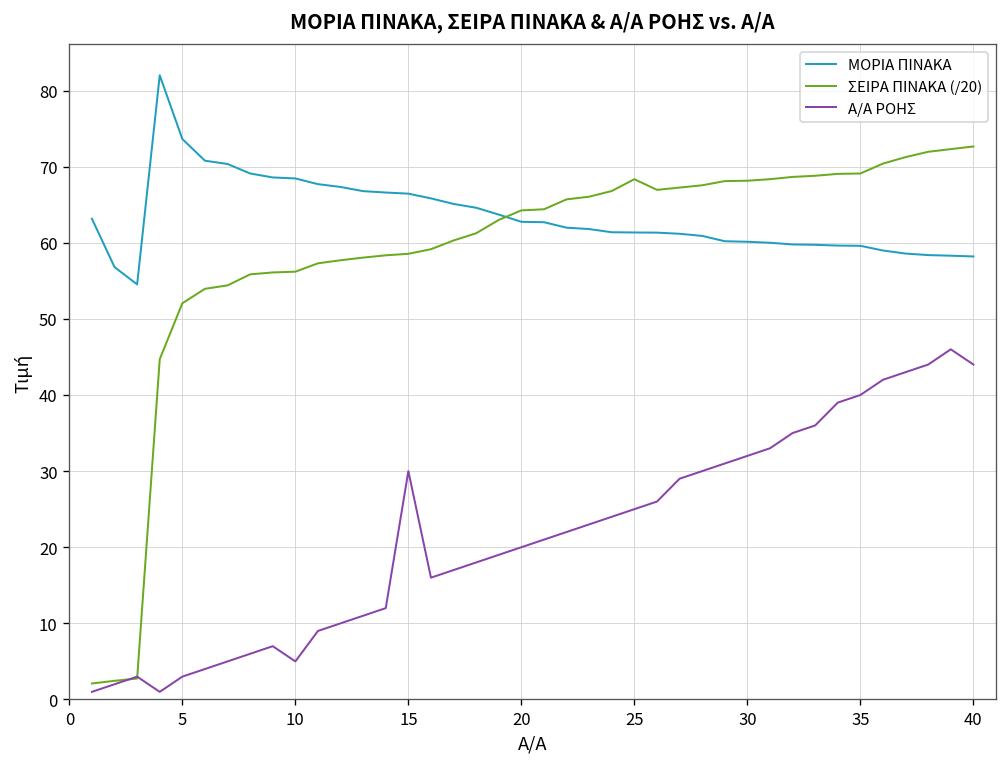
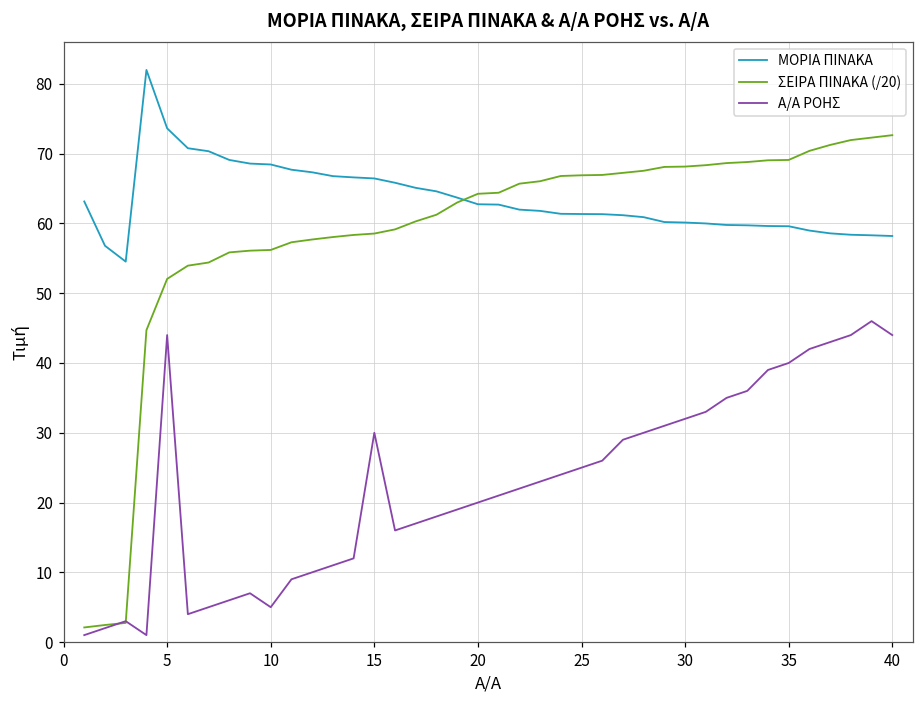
  {
    "ΜΟΡΙΑ ΠΙΝΑΚΑ": {
      "5": 74,
      "10": 68,
      "15": 66,
      "20": 63,
      "25": 61,
      "30": 60,
      "35": 60,
      "40": 58
    },
    "ΣΕΙΡΑ ΠΙΝΑΚΑ (/20)": {
      "5": 52,
      "10": 56,
      "15": 59,
      "20": 64,
-     "25": 68,
+     "25": 67,
      "30": 68,
      "35": 69,
      "40": 73
    },
    "Α/Α ΡΟΗΣ": {
-     "5": 3,
+     "5": 44,
      "10": 5,
      "15": 30,
      "20": 20,
      "25": 25,
      "30": 32,
      "35": 40,
      "40": 44
    }
  }
